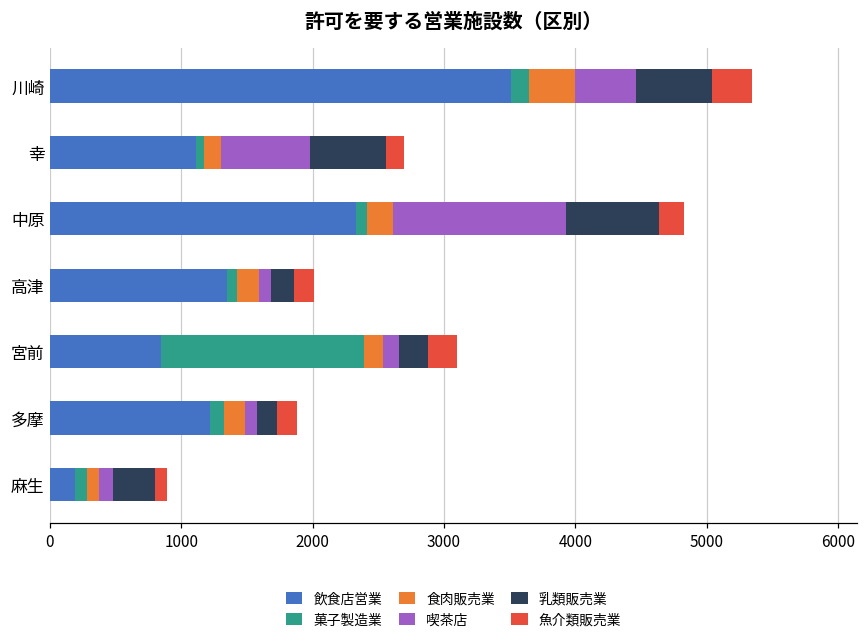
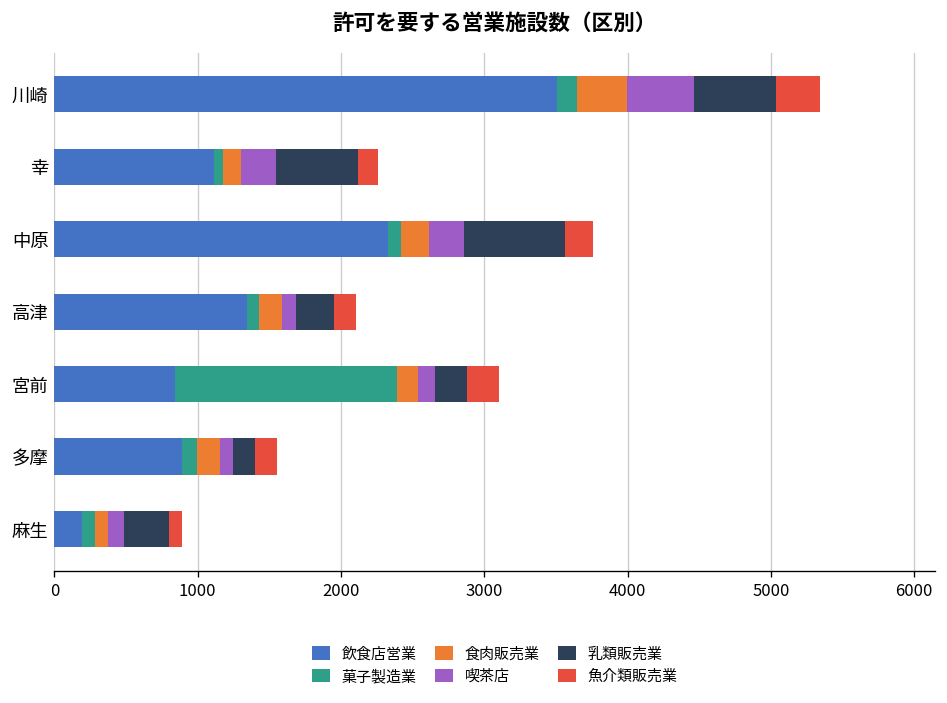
  {
    "飲食店営業": {
      "川崎": 3510,
      "幸": 1110,
      "中原": 2330,
      "高津": 1350,
      "宮前": 840,
-     "多摩": 1220,
+     "多摩": 890,
      "麻生": 190
    },
    "菓子製造業": {
      "川崎": 140,
      "幸": 70,
      "中原": 90,
      "高津": 80,
      "宮前": 1550,
      "多摩": 110,
      "麻生": 90
    },
    "喫茶店": {
      "川崎": 460,
-     "幸": 680,
-     "中原": 1310,
+     "幸": 240,
+     "中原": 240,
      "高津": 100,
      "宮前": 120,
      "多摩": 90,
      "麻生": 110
    },
    "乳類販売業": {
      "川崎": 580,
      "幸": 580,
      "中原": 710,
-     "高津": 170,
+     "高津": 260,
      "宮前": 220,
      "多摩": 150,
      "麻生": 320
    }
  }
